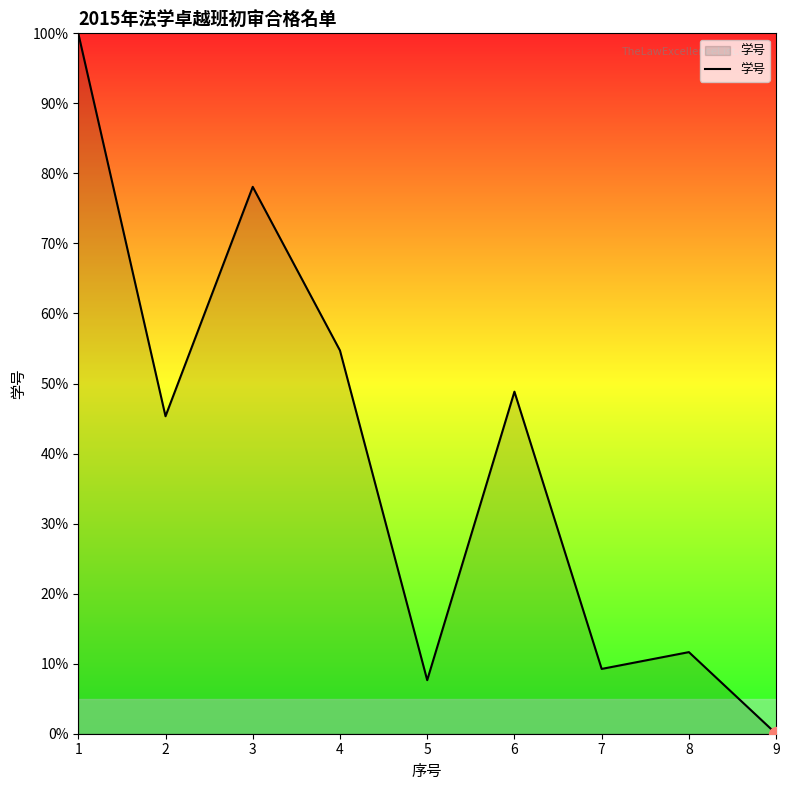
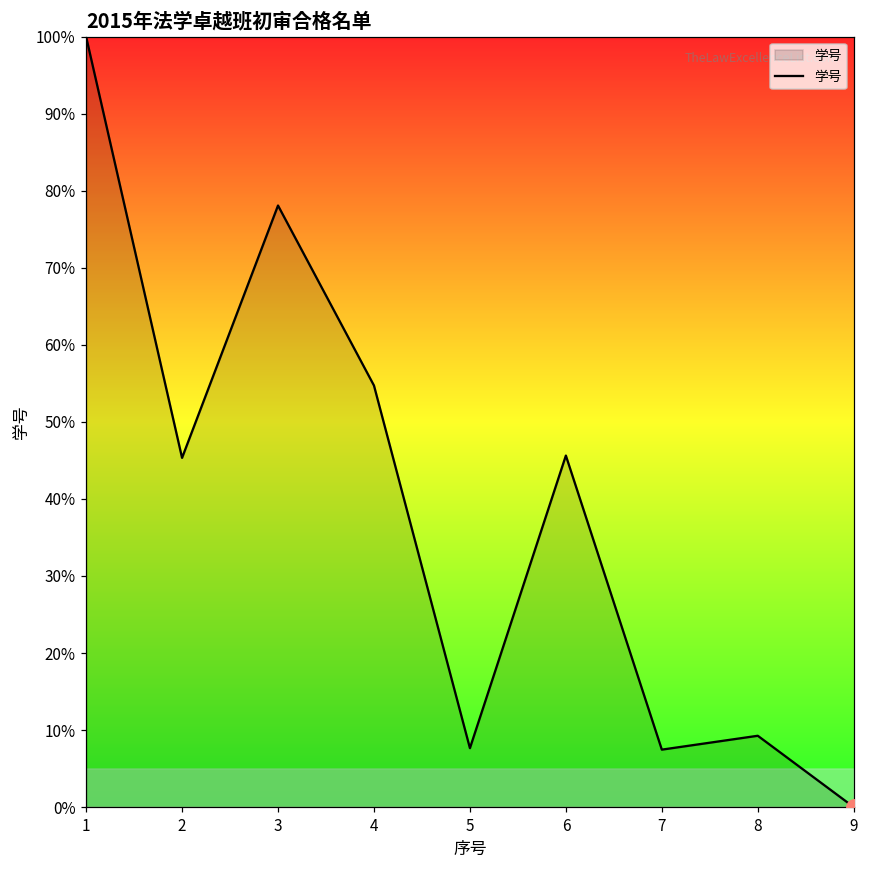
  {
    "学号": {
      "1": "100%",
      "2": "45%",
      "3": "78%",
      "4": "55%",
      "5": "8%",
-     "6": "49%",
-     "7": "9%",
-     "8": "12%"
+     "6": "46%",
+     "7": "7%",
+     "8": "9%"
    }
  }
